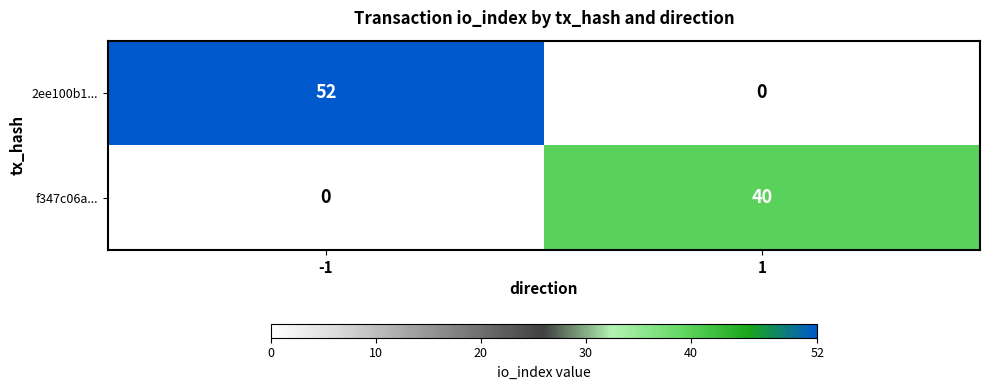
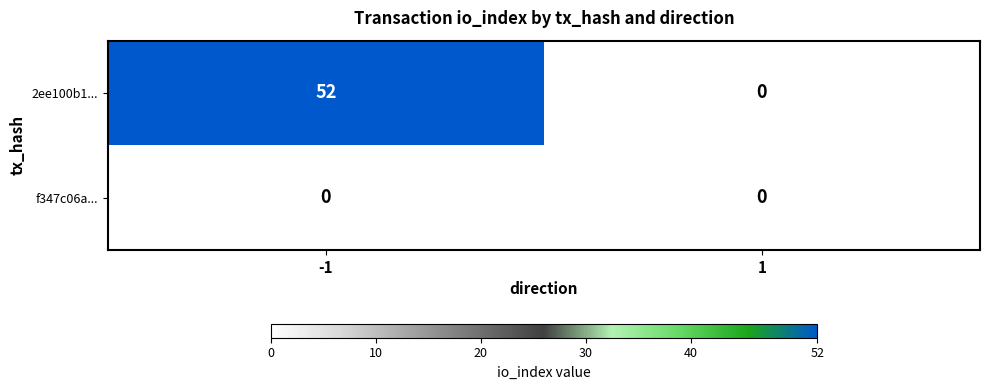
  {
    "2ee100b1...": {
      "-1": 52,
      "1": 0
    },
    "f347c06a...": {
      "-1": 0,
-     "1": 40
+     "1": 0
    }
  }
